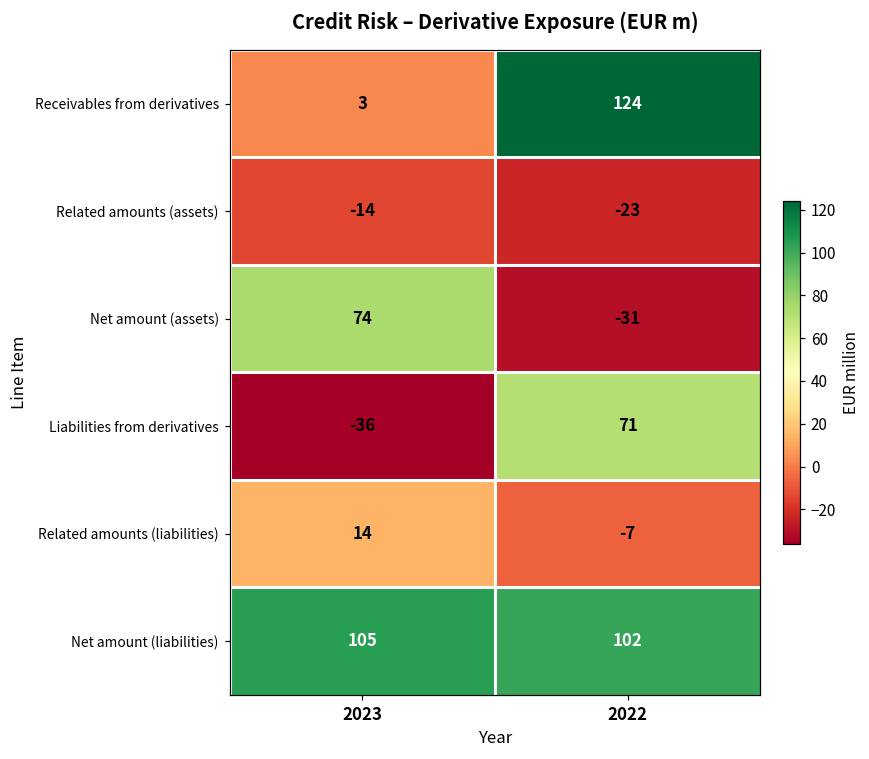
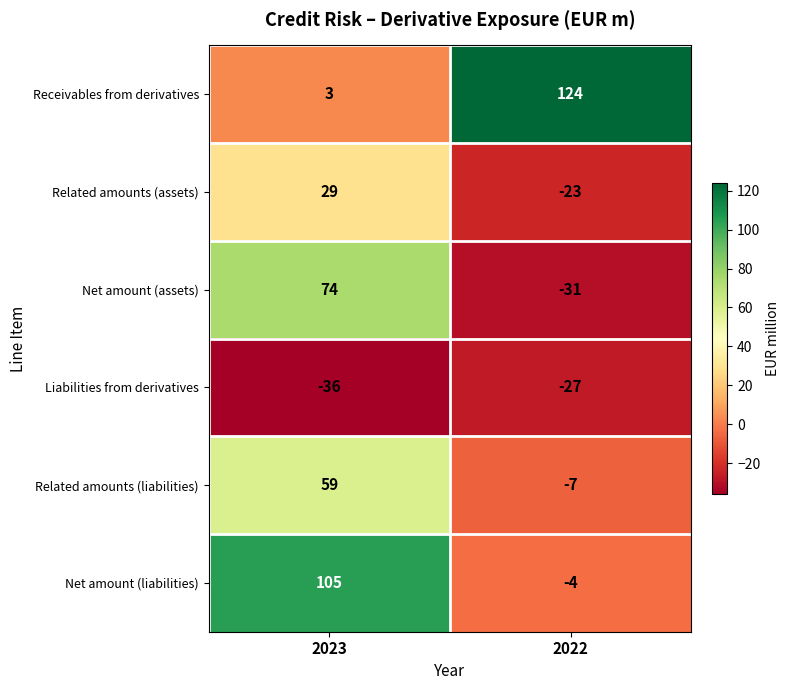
  {
    "Receivables from derivatives": {
      "2023": 3,
      "2022": 124
    },
    "Related amounts (assets)": {
-     "2023": -14,
+     "2023": 29,
      "2022": -23
    },
    "Net amount (assets)": {
      "2023": 74,
      "2022": -31
    },
    "Liabilities from derivatives": {
      "2023": -36,
-     "2022": 71
+     "2022": -27
    },
    "Related amounts (liabilities)": {
-     "2023": 14,
+     "2023": 59,
      "2022": -7
    },
    "Net amount (liabilities)": {
      "2023": 105,
-     "2022": 102
+     "2022": -4
    }
  }
